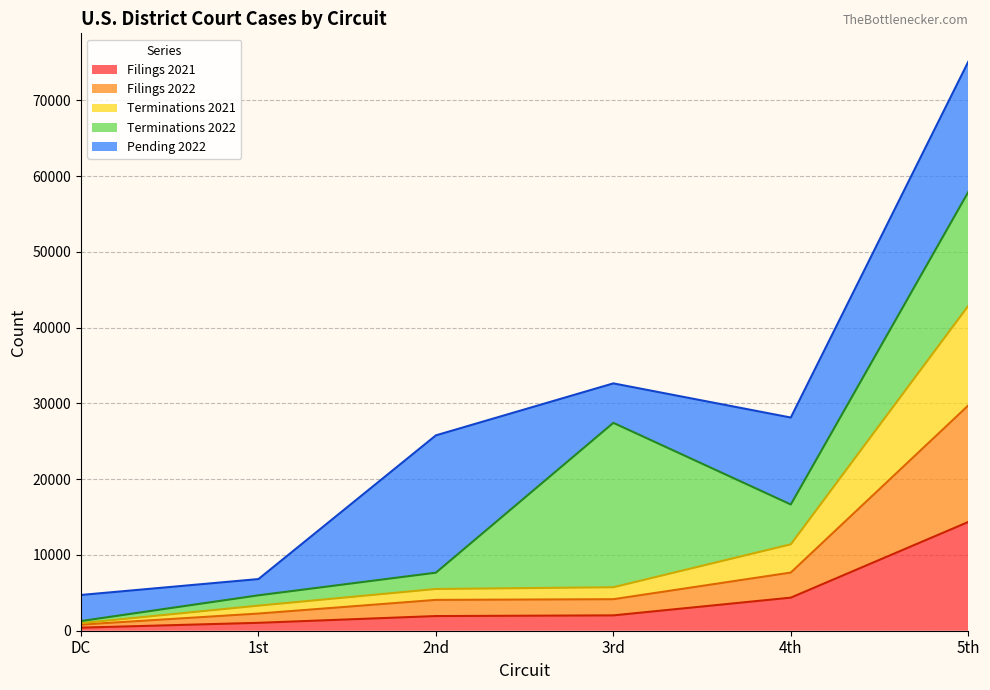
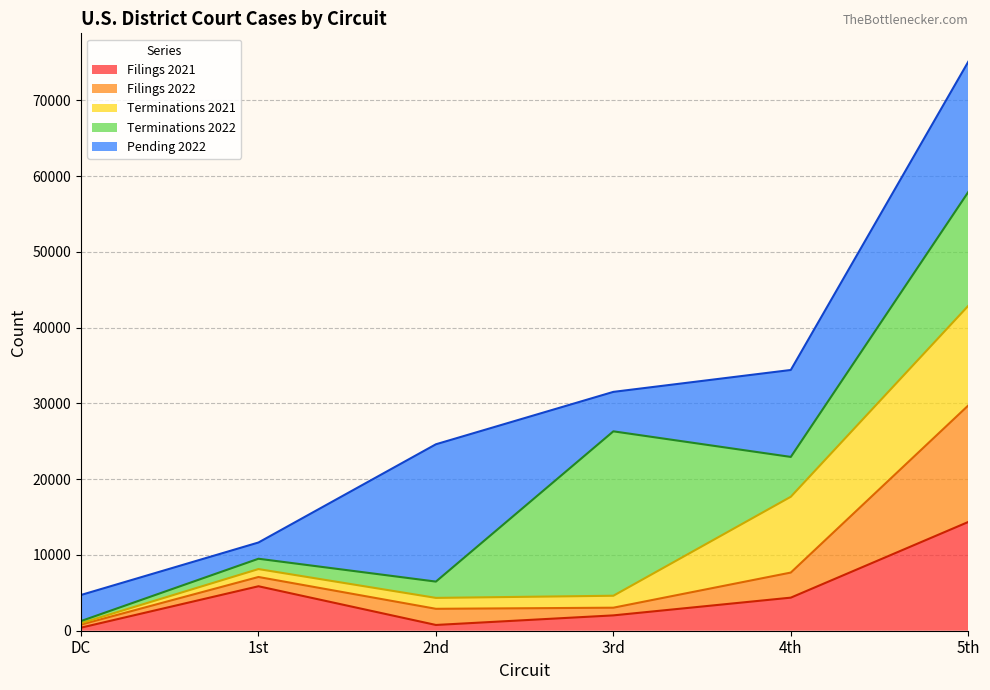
  {
    "Filings 2021": {
      "DC": 0,
-     "1st": 1000,
-     "2nd": 2000,
+     "1st": 6000,
+     "2nd": 1000,
      "3rd": 2000,
      "4th": 4000,
      "5th": 14000
    },
    "Filings 2022": {
      "1st": 1000,
      "2nd": 2000,
-     "3rd": 2000,
+     "3rd": 1000,
      "4th": 3000,
      "5th": 15000
    },
    "Terminations 2021": {
      "1st": 1000,
      "2nd": 1000,
      "3rd": 2000,
-     "4th": 4000,
+     "4th": 10000,
      "5th": 13000
    },
    "Terminations 2022": {
      "1st": 1000,
      "2nd": 2000,
      "3rd": 22000,
      "4th": 5000,
      "5th": 15000
    },
    "Pending 2022": {
      "DC": 3000,
      "1st": 2000,
      "2nd": 18000,
      "3rd": 5000,
      "4th": 11000,
      "5th": 17000
    }
  }
